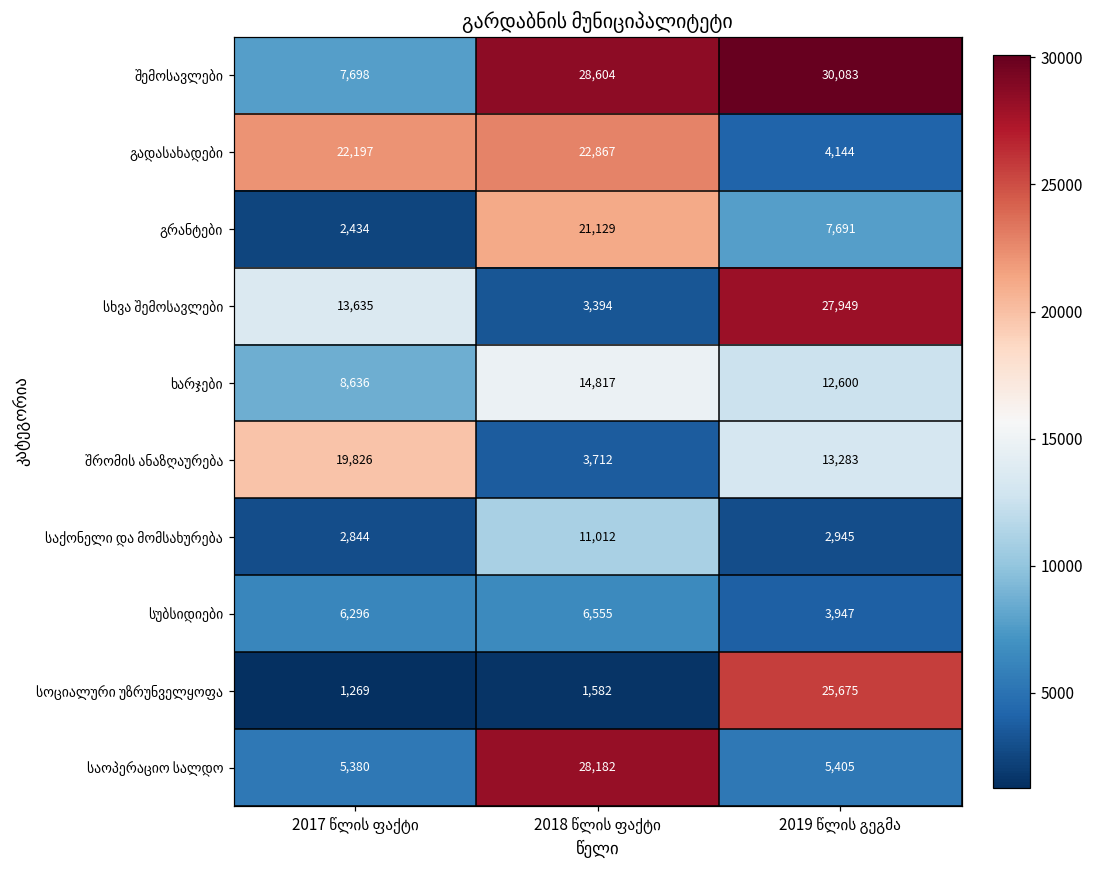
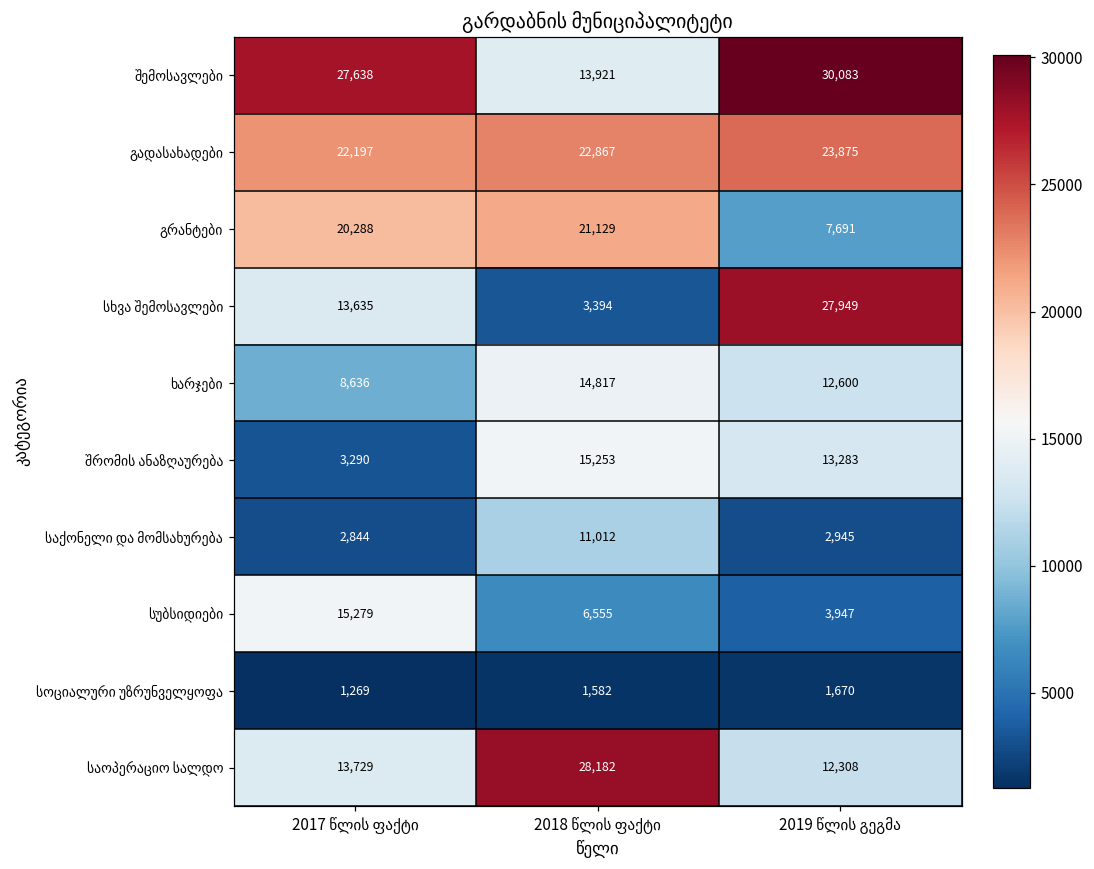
  {
    "შემოსავლები": {
-     "2017 წლის ფაქტი": "7,698",
-     "2018 წლის ფაქტი": "28,604",
+     "2017 წლის ფაქტი": "27,638",
+     "2018 წლის ფაქტი": "13,921",
      "2019 წლის გეგმა": "30,083"
    },
    "გადასახადები": {
      "2017 წლის ფაქტი": "22,197",
      "2018 წლის ფაქტი": "22,867",
-     "2019 წლის გეგმა": "4,144"
+     "2019 წლის გეგმა": "23,875"
    },
    "გრანტები": {
-     "2017 წლის ფაქტი": "2,434",
+     "2017 წლის ფაქტი": "20,288",
      "2018 წლის ფაქტი": "21,129",
      "2019 წლის გეგმა": "7,691"
    },
    "სხვა შემოსავლები": {
      "2017 წლის ფაქტი": "13,635",
      "2018 წლის ფაქტი": "3,394",
      "2019 წლის გეგმა": "27,949"
    },
    "ხარჯები": {
      "2017 წლის ფაქტი": "8,636",
      "2018 წლის ფაქტი": "14,817",
      "2019 წლის გეგმა": "12,600"
    },
    "შრომის ანაზღაურება": {
-     "2017 წლის ფაქტი": "19,826",
-     "2018 წლის ფაქტი": "3,712",
+     "2017 წლის ფაქტი": "3,290",
+     "2018 წლის ფაქტი": "15,253",
      "2019 წლის გეგმა": "13,283"
    },
    "საქონელი და მომსახურება": {
      "2017 წლის ფაქტი": "2,844",
      "2018 წლის ფაქტი": "11,012",
      "2019 წლის გეგმა": "2,945"
    },
    "სუბსიდიები": {
-     "2017 წლის ფაქტი": "6,296",
+     "2017 წლის ფაქტი": "15,279",
      "2018 წლის ფაქტი": "6,555",
      "2019 წლის გეგმა": "3,947"
    },
    "სოციალური უზრუნველყოფა": {
      "2017 წლის ფაქტი": "1,269",
      "2018 წლის ფაქტი": "1,582",
-     "2019 წლის გეგმა": "25,675"
+     "2019 წლის გეგმა": "1,670"
    },
    "საოპერაციო სალდო": {
-     "2017 წლის ფაქტი": "5,380",
+     "2017 წლის ფაქტი": "13,729",
      "2018 წლის ფაქტი": "28,182",
-     "2019 წლის გეგმა": "5,405"
+     "2019 წლის გეგმა": "12,308"
    }
  }
